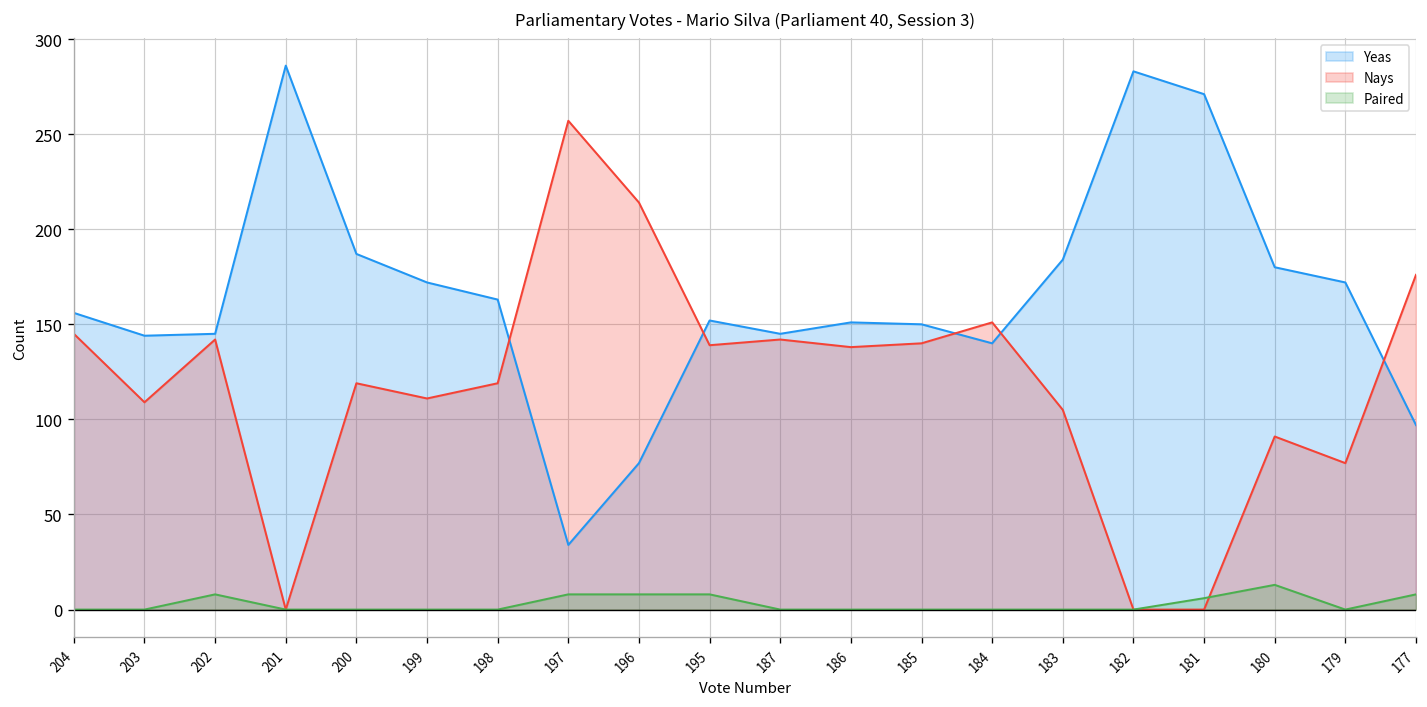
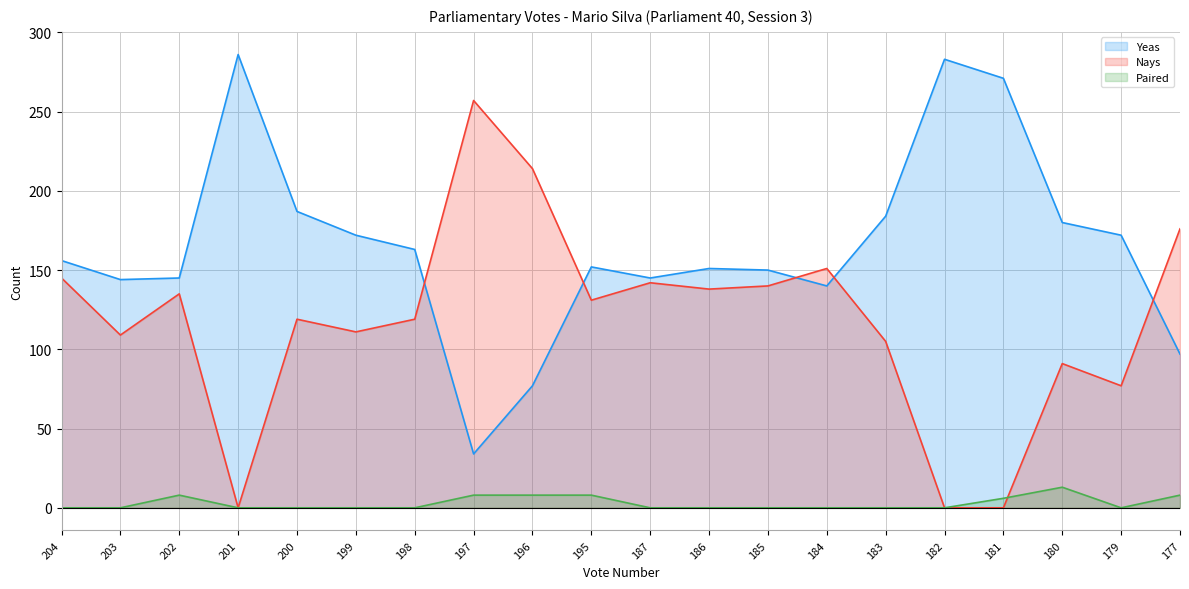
  {
    "Yeas": {
      "204": 156,
      "203": 144,
      "202": 145,
      "201": 286,
      "200": 187,
      "199": 172,
      "198": 163,
      "197": 34,
      "196": 77,
      "195": 152,
      "187": 145,
      "186": 151,
      "185": 150,
      "184": 140,
      "183": 184,
      "182": 283,
      "181": 271,
      "180": 180,
      "179": 172,
      "177": 97
    },
    "Nays": {
      "204": 145,
      "203": 109,
-     "202": 142,
+     "202": 135,
      "200": 119,
      "199": 111,
      "198": 119,
      "197": 257,
      "196": 214,
-     "195": 139,
+     "195": 131,
      "187": 142,
      "186": 138,
      "185": 140,
      "184": 151,
      "183": 105,
      "181": 0,
      "180": 91,
      "179": 77,
      "177": 176
    },
    "Paired": {
      "204": 0,
      "203": 0,
      "202": 8,
      "200": 0,
      "199": 0,
      "198": 0,
      "197": 8,
      "196": 8,
      "195": 8,
      "187": 0,
      "186": 0,
      "185": 0,
      "184": 0,
      "183": 0,
      "181": 6,
      "180": 13,
      "179": 0,
      "177": 8
    }
  }
